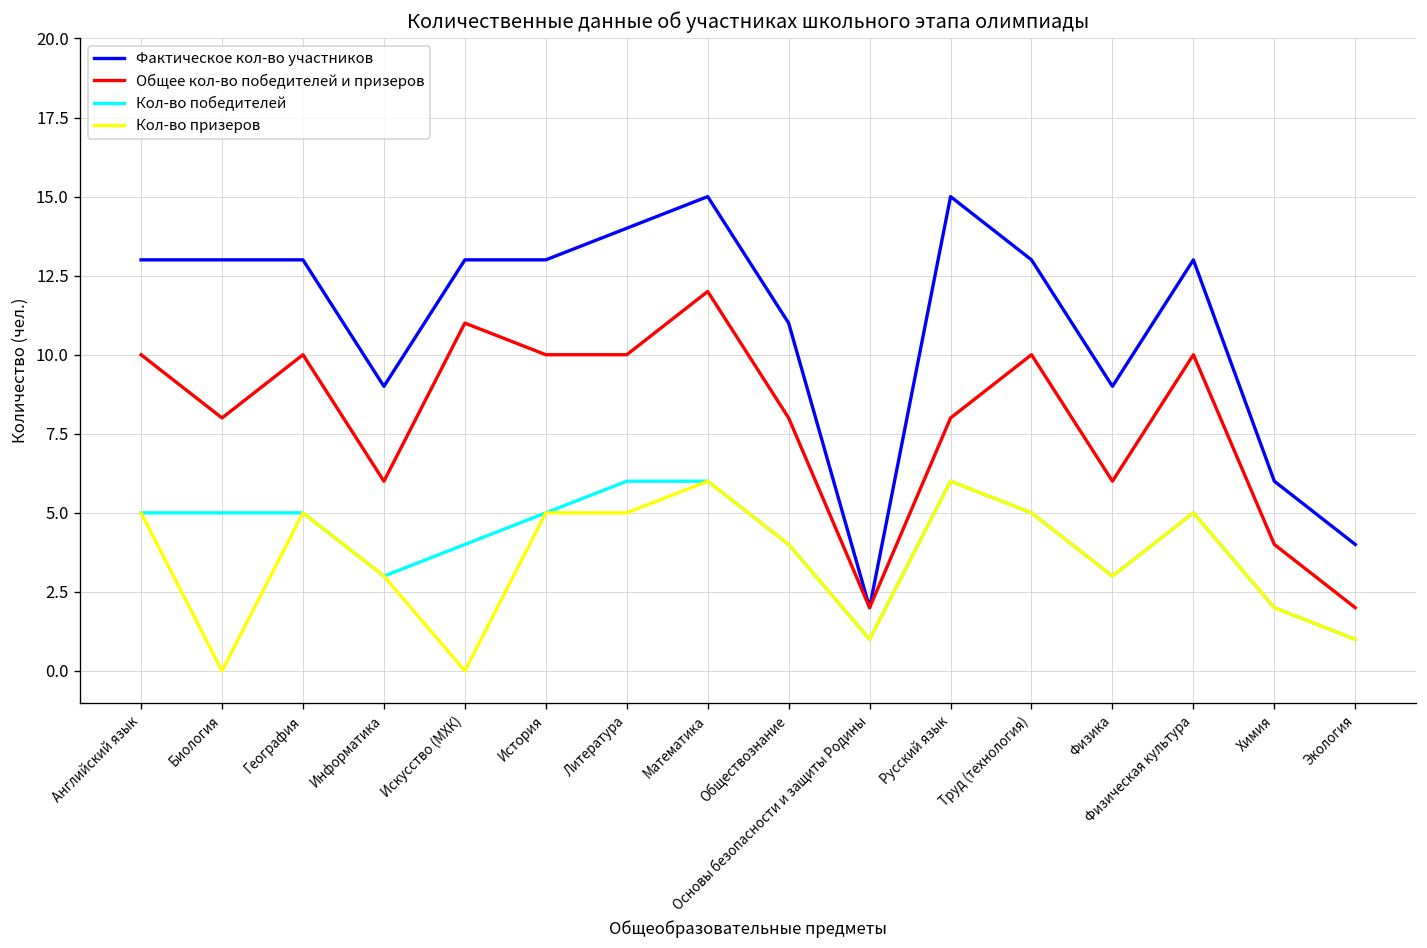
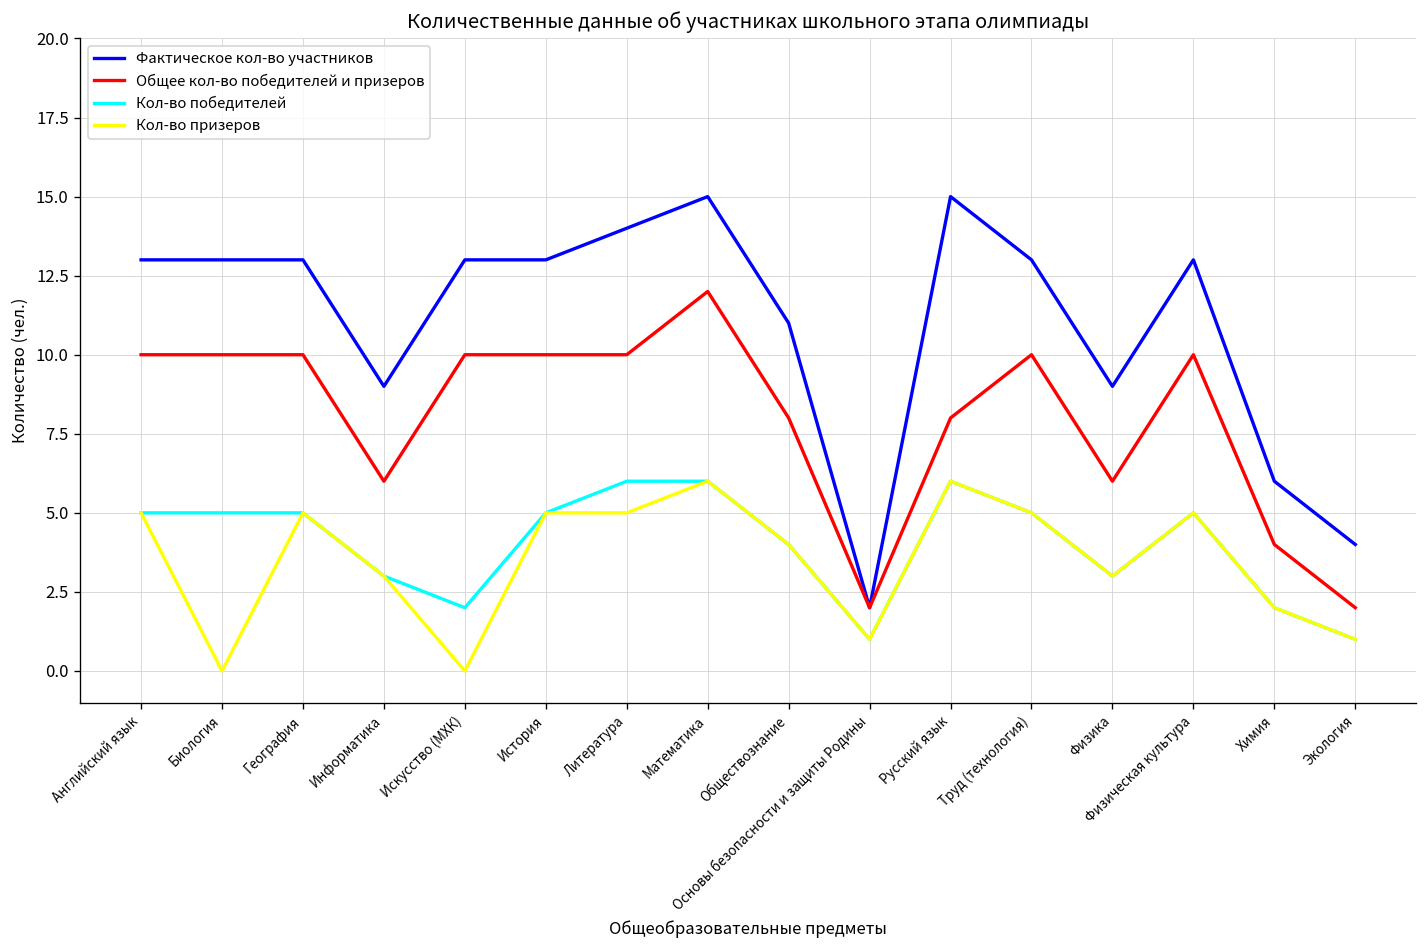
  {
    "Фактическое кол-во участников": {
      "Английский язык": 13,
      "Биология": 13,
      "География": 13,
      "Информатика": 9,
      "Искусство (МХК)": 13,
      "История": 13,
      "Литература": 14,
      "Математика": 15,
      "Обществознание": 11,
      "Русский язык": 15,
      "Труд (технология)": 13,
      "Физика": 9,
      "Физическая культура": 13,
      "Химия": 6,
      "Экология": 4
    },
    "Общее кол-во победителей и призеров": {
      "Английский язык": 10,
-     "Биология": 8,
+     "Биология": 10,
      "География": 10,
      "Информатика": 6,
-     "Искусство (МХК)": 11,
+     "Искусство (МХК)": 10,
      "История": 10,
      "Литература": 10,
      "Математика": 12,
      "Обществознание": 8,
      "Русский язык": 8,
      "Труд (технология)": 10,
      "Физика": 6,
      "Физическая культура": 10,
      "Химия": 4,
      "Экология": 2
    },
    "Кол-во победителей": {
      "Биология": 5,
-     "Искусство (МХК)": 4,
+     "Искусство (МХК)": 2,
      "Литература": 6
    },
    "Кол-во призеров": {
      "Биология": 0,
      "Искусство (МХК)": 0,
      "Литература": 5
    }
  }
